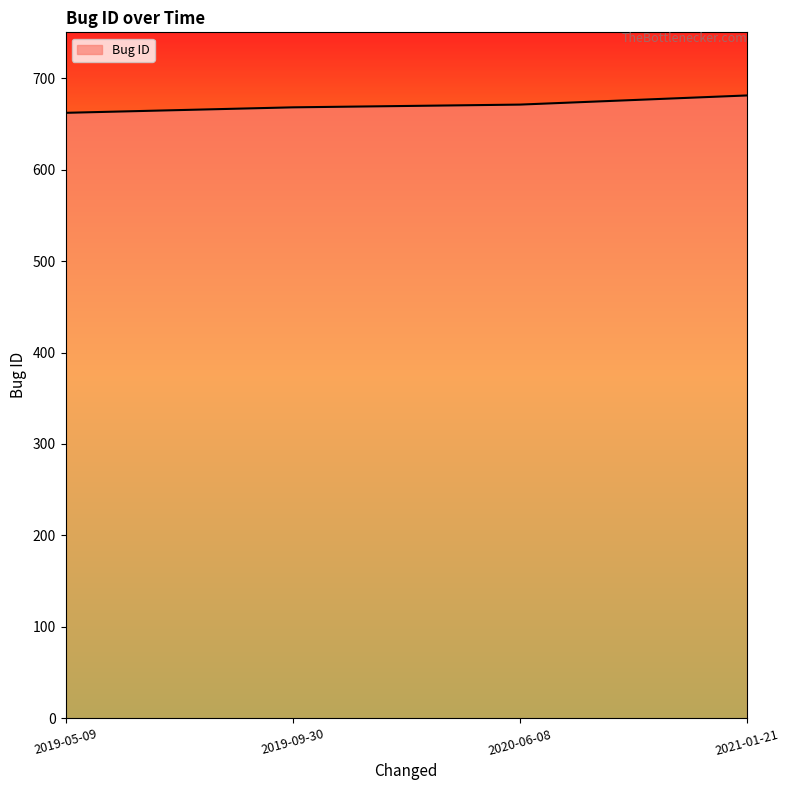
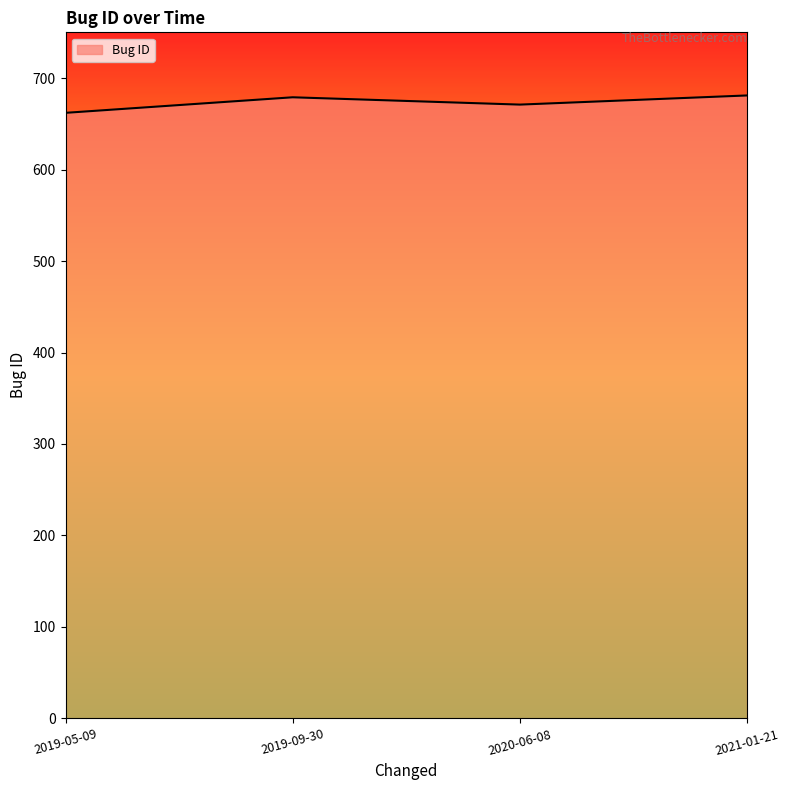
  {
    "2019-05-09": 660,
-   "2019-09-30": 670,
+   "2019-09-30": 680,
    "2020-06-08": 670,
    "2021-01-21": 680
  }
